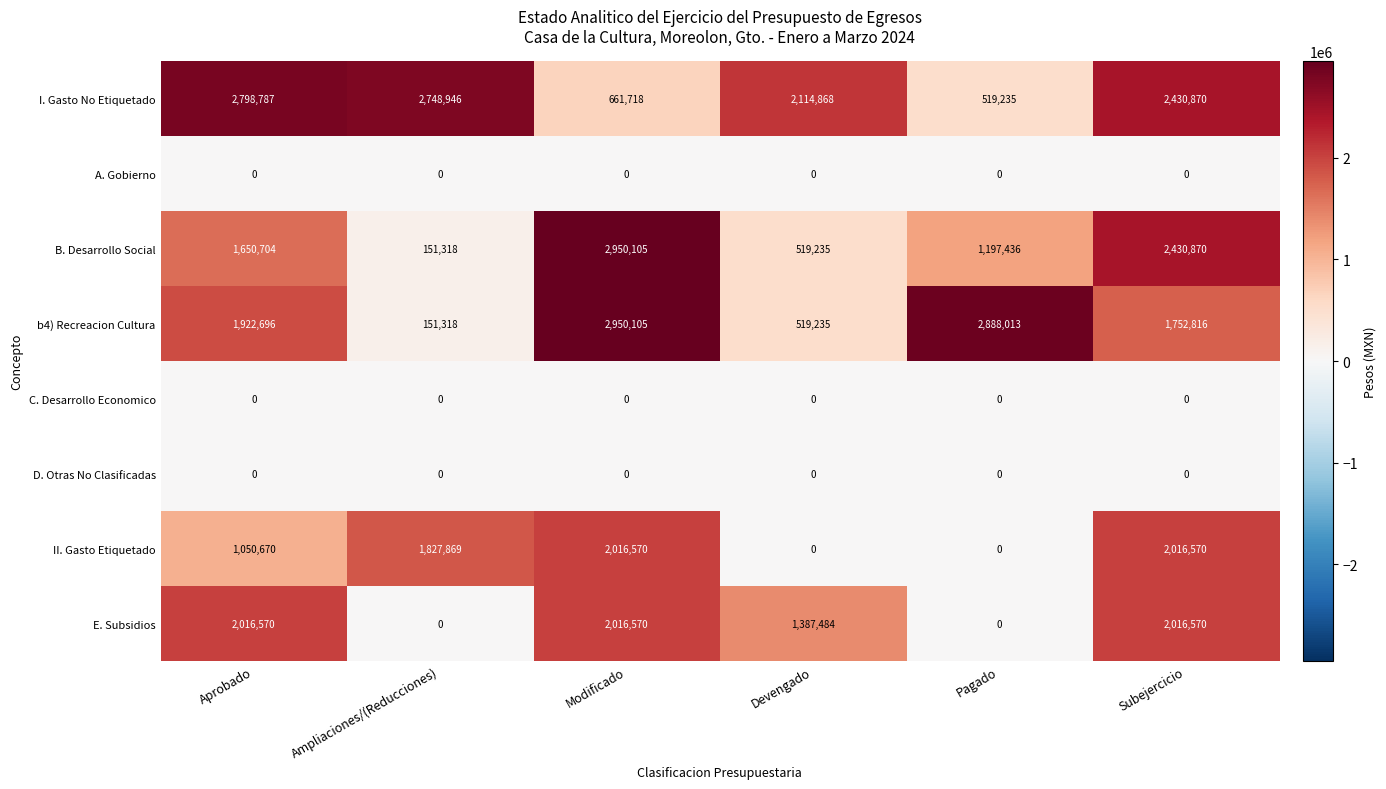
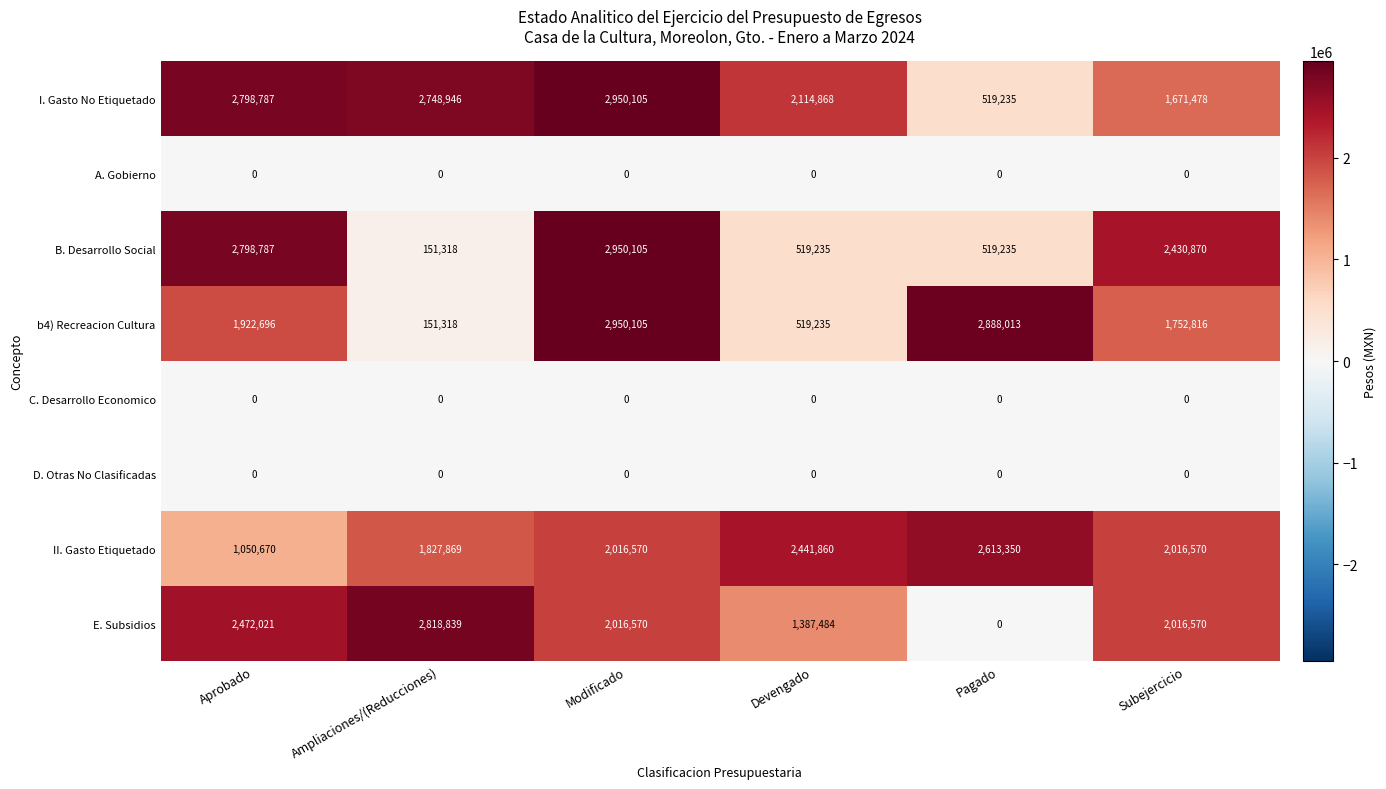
  {
    "I. Gasto No Etiquetado": {
      "Aprobado": "2,798,787",
      "Ampliaciones/(Reducciones)": "2,748,946",
-     "Modificado": "661,718",
+     "Modificado": "2,950,105",
      "Devengado": "2,114,868",
      "Pagado": "519,235",
-     "Subejercicio": "2,430,870"
+     "Subejercicio": "1,671,478"
    },
    "A. Gobierno": {
      "Aprobado": "0",
      "Ampliaciones/(Reducciones)": "0",
      "Modificado": "0",
      "Devengado": "0",
      "Pagado": "0",
      "Subejercicio": "0"
    },
    "B. Desarrollo Social": {
-     "Aprobado": "1,650,704",
+     "Aprobado": "2,798,787",
      "Ampliaciones/(Reducciones)": "151,318",
      "Modificado": "2,950,105",
      "Devengado": "519,235",
-     "Pagado": "1,197,436",
+     "Pagado": "519,235",
      "Subejercicio": "2,430,870"
    },
    "b4) Recreacion Cultura": {
      "Aprobado": "1,922,696",
      "Ampliaciones/(Reducciones)": "151,318",
      "Modificado": "2,950,105",
      "Devengado": "519,235",
      "Pagado": "2,888,013",
      "Subejercicio": "1,752,816"
    },
    "C. Desarrollo Economico": {
      "Aprobado": "0",
      "Ampliaciones/(Reducciones)": "0",
      "Modificado": "0",
      "Devengado": "0",
      "Pagado": "0",
      "Subejercicio": "0"
    },
    "D. Otras No Clasificadas": {
      "Aprobado": "0",
      "Ampliaciones/(Reducciones)": "0",
      "Modificado": "0",
      "Devengado": "0",
      "Pagado": "0",
      "Subejercicio": "0"
    },
    "II. Gasto Etiquetado": {
      "Aprobado": "1,050,670",
      "Ampliaciones/(Reducciones)": "1,827,869",
      "Modificado": "2,016,570",
-     "Devengado": "0",
-     "Pagado": "0",
+     "Devengado": "2,441,860",
+     "Pagado": "2,613,350",
      "Subejercicio": "2,016,570"
    },
    "E. Subsidios": {
-     "Aprobado": "2,016,570",
-     "Ampliaciones/(Reducciones)": "0",
+     "Aprobado": "2,472,021",
+     "Ampliaciones/(Reducciones)": "2,818,839",
      "Modificado": "2,016,570",
      "Devengado": "1,387,484",
      "Pagado": "0",
      "Subejercicio": "2,016,570"
    }
  }
